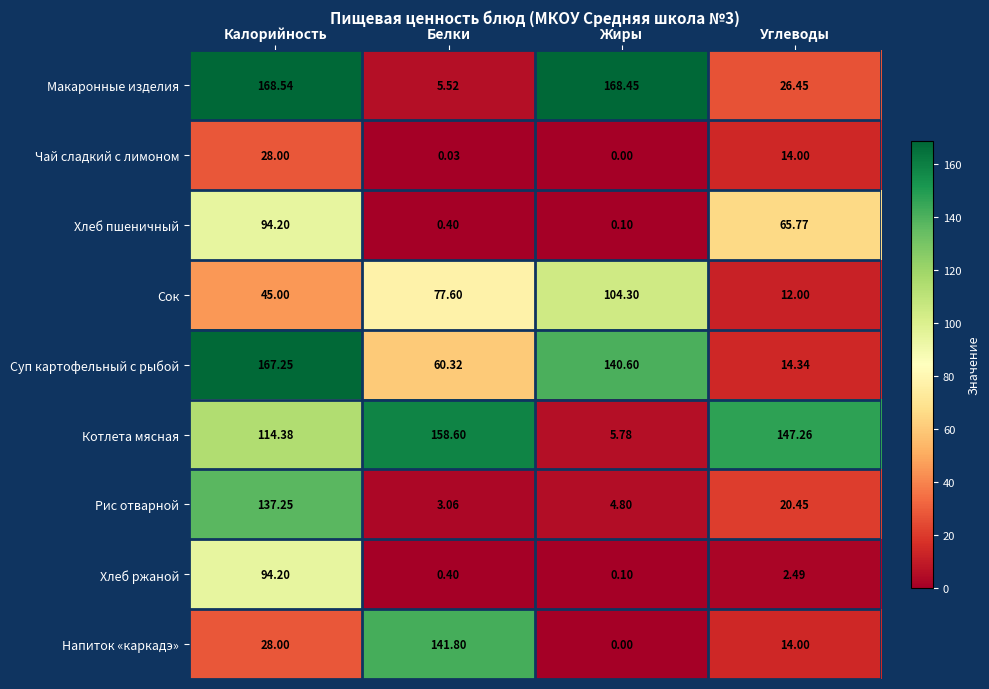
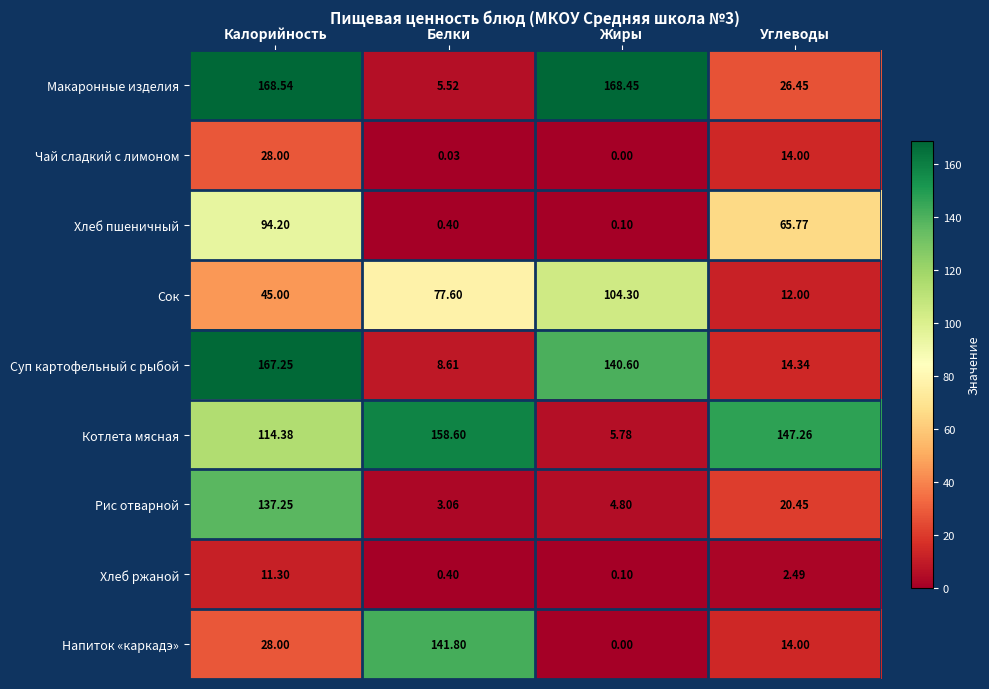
  {
    "Макаронные изделия": {
      "Калорийность": 168.54,
      "Белки": 5.52,
      "Жиры": 168.45,
      "Углеводы": 26.45
    },
    "Чай сладкий с лимоном": {
      "Калорийность": 28.00,
      "Белки": 0.03,
      "Жиры": 0.00,
      "Углеводы": 14.00
    },
    "Хлеб пшеничный": {
      "Калорийность": 94.20,
      "Белки": 0.40,
      "Жиры": 0.10,
      "Углеводы": 65.77
    },
    "Сок": {
      "Калорийность": 45.00,
      "Белки": 77.60,
      "Жиры": 104.30,
      "Углеводы": 12.00
    },
    "Суп картофельный с рыбой": {
      "Калорийность": 167.25,
-     "Белки": 60.32,
+     "Белки": 8.61,
      "Жиры": 140.60,
      "Углеводы": 14.34
    },
    "Котлета мясная": {
      "Калорийность": 114.38,
      "Белки": 158.60,
      "Жиры": 5.78,
      "Углеводы": 147.26
    },
    "Рис отварной": {
      "Калорийность": 137.25,
      "Белки": 3.06,
      "Жиры": 4.80,
      "Углеводы": 20.45
    },
    "Хлеб ржаной": {
-     "Калорийность": 94.20,
+     "Калорийность": 11.30,
      "Белки": 0.40,
      "Жиры": 0.10,
      "Углеводы": 2.49
    },
    "Напиток «каркадэ»": {
      "Калорийность": 28.00,
      "Белки": 141.80,
      "Жиры": 0.00,
      "Углеводы": 14.00
    }
  }
